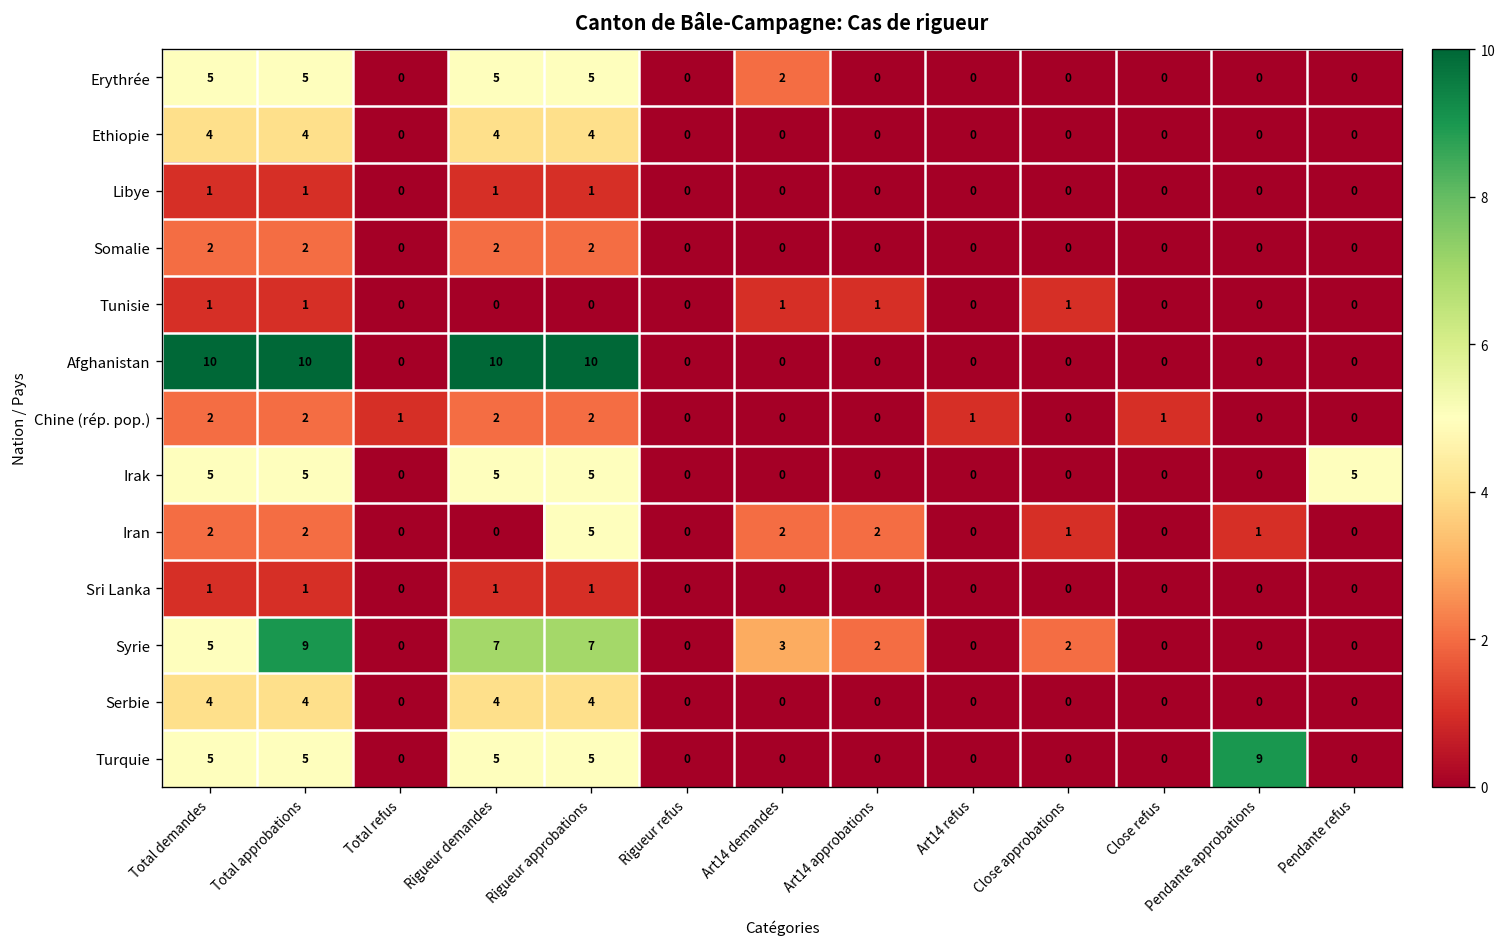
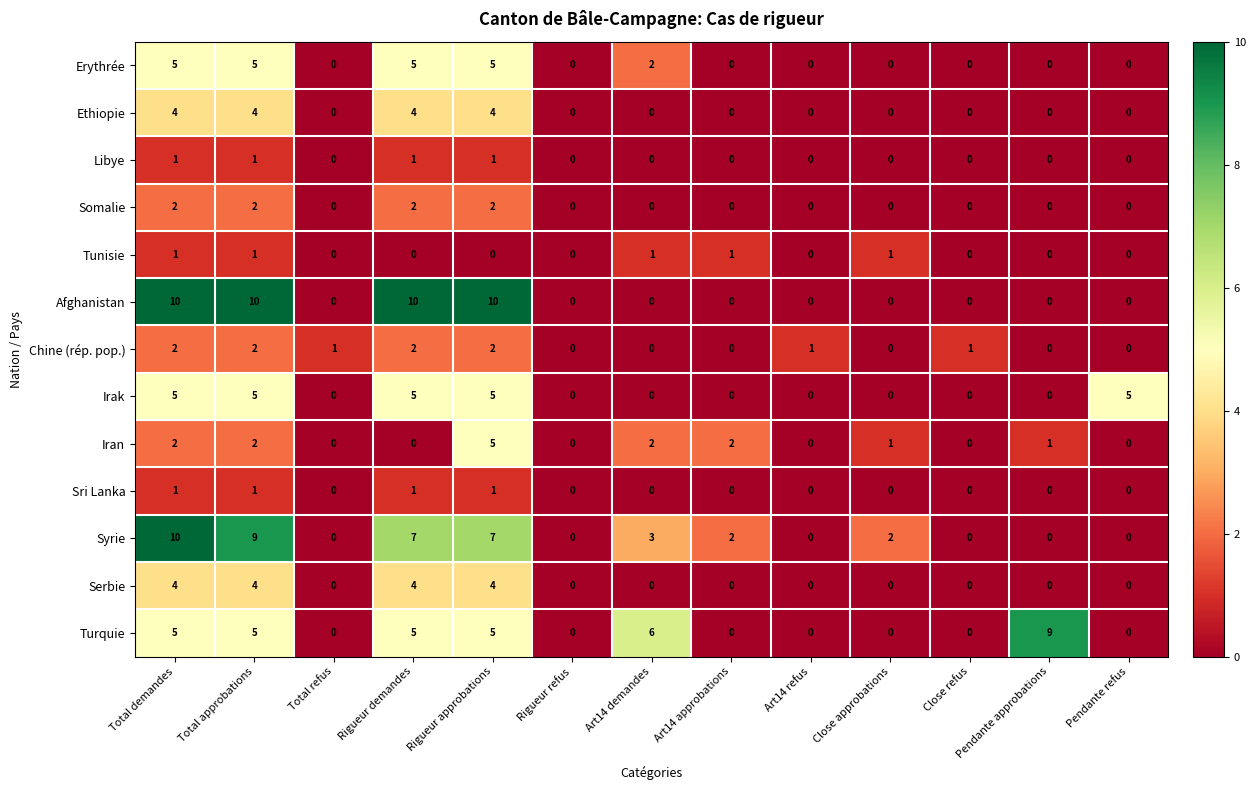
  {
    "Erythrée": {
      "Total demandes": 5,
      "Total approbations": 5,
      "Total refus": 0,
      "Rigueur demandes": 5,
      "Rigueur approbations": 5,
      "Rigueur refus": 0,
      "Art14 demandes": 2,
      "Art14 approbations": 0,
      "Art14 refus": 0,
      "Close approbations": 0,
      "Close refus": 0,
      "Pendante approbations": 0,
      "Pendante refus": 0
    },
    "Ethiopie": {
      "Total demandes": 4,
      "Total approbations": 4,
      "Total refus": 0,
      "Rigueur demandes": 4,
      "Rigueur approbations": 4,
      "Rigueur refus": 0,
      "Art14 demandes": 0,
      "Art14 approbations": 0,
      "Art14 refus": 0,
      "Close approbations": 0,
      "Close refus": 0,
      "Pendante approbations": 0,
      "Pendante refus": 0
    },
    "Libye": {
      "Total demandes": 1,
      "Total approbations": 1,
      "Total refus": 0,
      "Rigueur demandes": 1,
      "Rigueur approbations": 1,
      "Rigueur refus": 0,
      "Art14 demandes": 0,
      "Art14 approbations": 0,
      "Art14 refus": 0,
      "Close approbations": 0,
      "Close refus": 0,
      "Pendante approbations": 0,
      "Pendante refus": 0
    },
    "Somalie": {
      "Total demandes": 2,
      "Total approbations": 2,
      "Total refus": 0,
      "Rigueur demandes": 2,
      "Rigueur approbations": 2,
      "Rigueur refus": 0,
      "Art14 demandes": 0,
      "Art14 approbations": 0,
      "Art14 refus": 0,
      "Close approbations": 0,
      "Close refus": 0,
      "Pendante approbations": 0,
      "Pendante refus": 0
    },
    "Tunisie": {
      "Total demandes": 1,
      "Total approbations": 1,
      "Total refus": 0,
      "Rigueur demandes": 0,
      "Rigueur approbations": 0,
      "Rigueur refus": 0,
      "Art14 demandes": 1,
      "Art14 approbations": 1,
      "Art14 refus": 0,
      "Close approbations": 1,
      "Close refus": 0,
      "Pendante approbations": 0,
      "Pendante refus": 0
    },
    "Afghanistan": {
      "Total demandes": 10,
      "Total approbations": 10,
      "Total refus": 0,
      "Rigueur demandes": 10,
      "Rigueur approbations": 10,
      "Rigueur refus": 0,
      "Art14 demandes": 0,
      "Art14 approbations": 0,
      "Art14 refus": 0,
      "Close approbations": 0,
      "Close refus": 0,
      "Pendante approbations": 0,
      "Pendante refus": 0
    },
    "Chine (rép. pop.)": {
      "Total demandes": 2,
      "Total approbations": 2,
      "Total refus": 1,
      "Rigueur demandes": 2,
      "Rigueur approbations": 2,
      "Rigueur refus": 0,
      "Art14 demandes": 0,
      "Art14 approbations": 0,
      "Art14 refus": 1,
      "Close approbations": 0,
      "Close refus": 1,
      "Pendante approbations": 0,
      "Pendante refus": 0
    },
    "Irak": {
      "Total demandes": 5,
      "Total approbations": 5,
      "Total refus": 0,
      "Rigueur demandes": 5,
      "Rigueur approbations": 5,
      "Rigueur refus": 0,
      "Art14 demandes": 0,
      "Art14 approbations": 0,
      "Art14 refus": 0,
      "Close approbations": 0,
      "Close refus": 0,
      "Pendante approbations": 0,
      "Pendante refus": 5
    },
    "Iran": {
      "Total demandes": 2,
      "Total approbations": 2,
      "Total refus": 0,
      "Rigueur demandes": 0,
      "Rigueur approbations": 5,
      "Rigueur refus": 0,
      "Art14 demandes": 2,
      "Art14 approbations": 2,
      "Art14 refus": 0,
      "Close approbations": 1,
      "Close refus": 0,
      "Pendante approbations": 1,
      "Pendante refus": 0
    },
    "Sri Lanka": {
      "Total demandes": 1,
      "Total approbations": 1,
      "Total refus": 0,
      "Rigueur demandes": 1,
      "Rigueur approbations": 1,
      "Rigueur refus": 0,
      "Art14 demandes": 0,
      "Art14 approbations": 0,
      "Art14 refus": 0,
      "Close approbations": 0,
      "Close refus": 0,
      "Pendante approbations": 0,
      "Pendante refus": 0
    },
    "Syrie": {
-     "Total demandes": 5,
+     "Total demandes": 10,
      "Total approbations": 9,
      "Total refus": 0,
      "Rigueur demandes": 7,
      "Rigueur approbations": 7,
      "Rigueur refus": 0,
      "Art14 demandes": 3,
      "Art14 approbations": 2,
      "Art14 refus": 0,
      "Close approbations": 2,
      "Close refus": 0,
      "Pendante approbations": 0,
      "Pendante refus": 0
    },
    "Serbie": {
      "Total demandes": 4,
      "Total approbations": 4,
      "Total refus": 0,
      "Rigueur demandes": 4,
      "Rigueur approbations": 4,
      "Rigueur refus": 0,
      "Art14 demandes": 0,
      "Art14 approbations": 0,
      "Art14 refus": 0,
      "Close approbations": 0,
      "Close refus": 0,
      "Pendante approbations": 0,
      "Pendante refus": 0
    },
    "Turquie": {
      "Total demandes": 5,
      "Total approbations": 5,
      "Total refus": 0,
      "Rigueur demandes": 5,
      "Rigueur approbations": 5,
      "Rigueur refus": 0,
-     "Art14 demandes": 0,
+     "Art14 demandes": 6,
      "Art14 approbations": 0,
      "Art14 refus": 0,
      "Close approbations": 0,
      "Close refus": 0,
      "Pendante approbations": 9,
      "Pendante refus": 0
    }
  }
